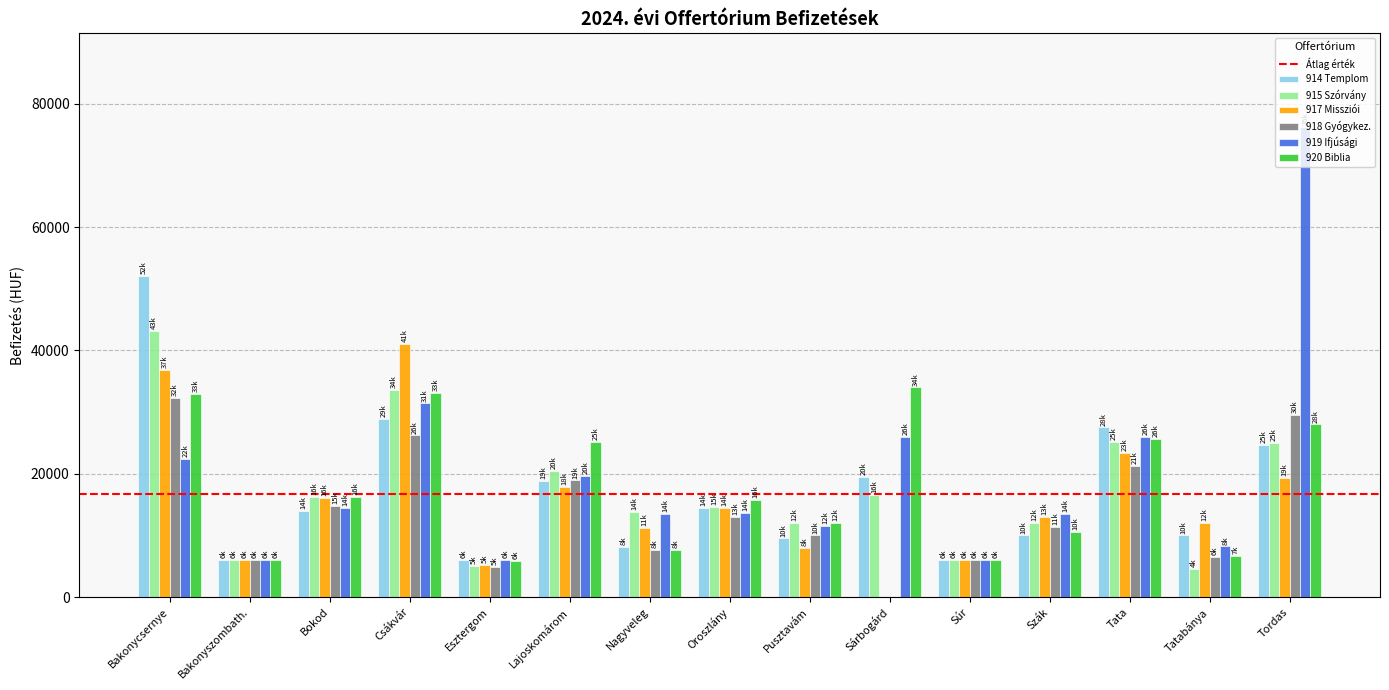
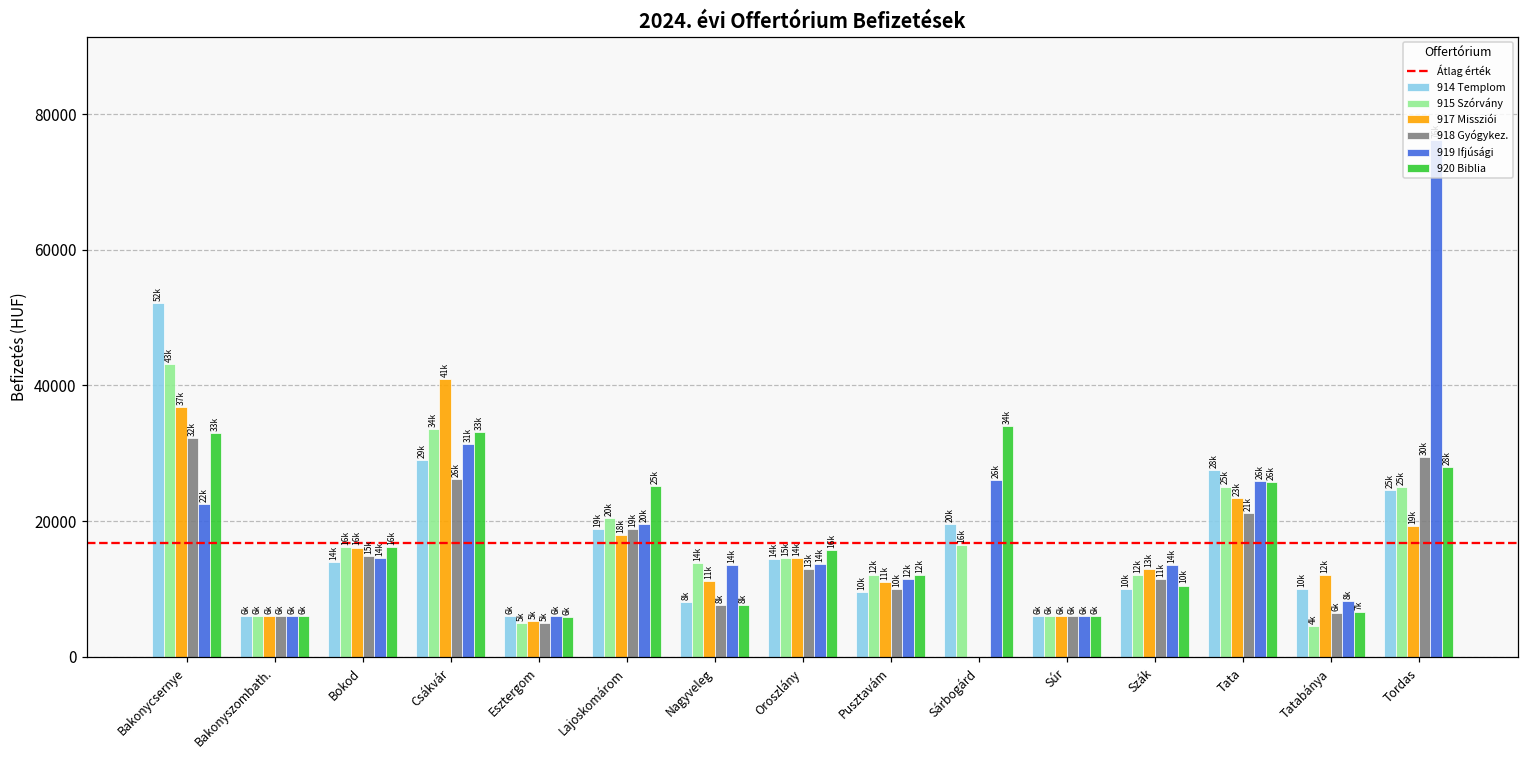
  {
    "914 Templom": {
      "Bakonycsernye": "52k",
      "Bakonyszombath.": "6k",
      "Bokod": "14k",
      "Csákvár": "29k",
      "Esztergom": "6k",
      "Lajoskomárom": "19k",
      "Nagyveleg": "8k",
      "Oroszlány": "14k",
      "Pusztavám": "10k",
      "Sárbogárd": "20k",
      "Súr": "6k",
      "Szák": "10k",
      "Tata": "28k",
      "Tatabánya": "10k",
      "Tordas": "25k"
    },
    "915 Szórvány": {
      "Bakonycsernye": "43k",
      "Bakonyszombath.": "6k",
      "Bokod": "16k",
      "Csákvár": "34k",
      "Esztergom": "5k",
      "Lajoskomárom": "20k",
      "Nagyveleg": "14k",
      "Oroszlány": "15k",
      "Pusztavám": "12k",
      "Sárbogárd": "16k",
      "Súr": "6k",
      "Szák": "12k",
      "Tata": "25k",
      "Tatabánya": "4k",
      "Tordas": "25k"
    },
    "917 Missziói": {
      "Bakonycsernye": "37k",
      "Bakonyszombath.": "6k",
      "Bokod": "16k",
      "Csákvár": "41k",
      "Esztergom": "5k",
      "Lajoskomárom": "18k",
      "Nagyveleg": "11k",
      "Oroszlány": "14k",
-     "Pusztavám": "8k",
+     "Pusztavám": "11k",
      "Súr": "6k",
      "Szák": "13k",
      "Tata": "23k",
      "Tatabánya": "12k",
      "Tordas": "19k"
    },
    "918 Gyógykez.": {
      "Bakonycsernye": "32k",
      "Bakonyszombath.": "6k",
      "Bokod": "15k",
      "Csákvár": "26k",
      "Esztergom": "5k",
      "Lajoskomárom": "19k",
      "Nagyveleg": "8k",
      "Oroszlány": "13k",
      "Pusztavám": "10k",
      "Súr": "6k",
      "Szák": "11k",
      "Tata": "21k",
      "Tatabánya": "6k",
      "Tordas": "30k"
    },
    "919 Ifjúsági": {
      "Bakonycsernye": "22k",
      "Bakonyszombath.": "6k",
      "Bokod": "14k",
      "Csákvár": "31k",
      "Esztergom": "6k",
      "Lajoskomárom": "20k",
      "Nagyveleg": "14k",
      "Oroszlány": "14k",
      "Pusztavám": "12k",
      "Sárbogárd": "26k",
      "Súr": "6k",
      "Szák": "14k",
      "Tata": "26k",
      "Tatabánya": "8k"
    },
    "920 Biblia": {
      "Bakonycsernye": "33k",
      "Bakonyszombath.": "6k",
      "Bokod": "16k",
      "Csákvár": "33k",
      "Esztergom": "6k",
      "Lajoskomárom": "25k",
      "Nagyveleg": "8k",
      "Oroszlány": "16k",
      "Pusztavám": "12k",
      "Sárbogárd": "34k",
      "Súr": "6k",
      "Szák": "10k",
      "Tata": "26k",
      "Tatabánya": "7k",
      "Tordas": "28k"
    }
  }
